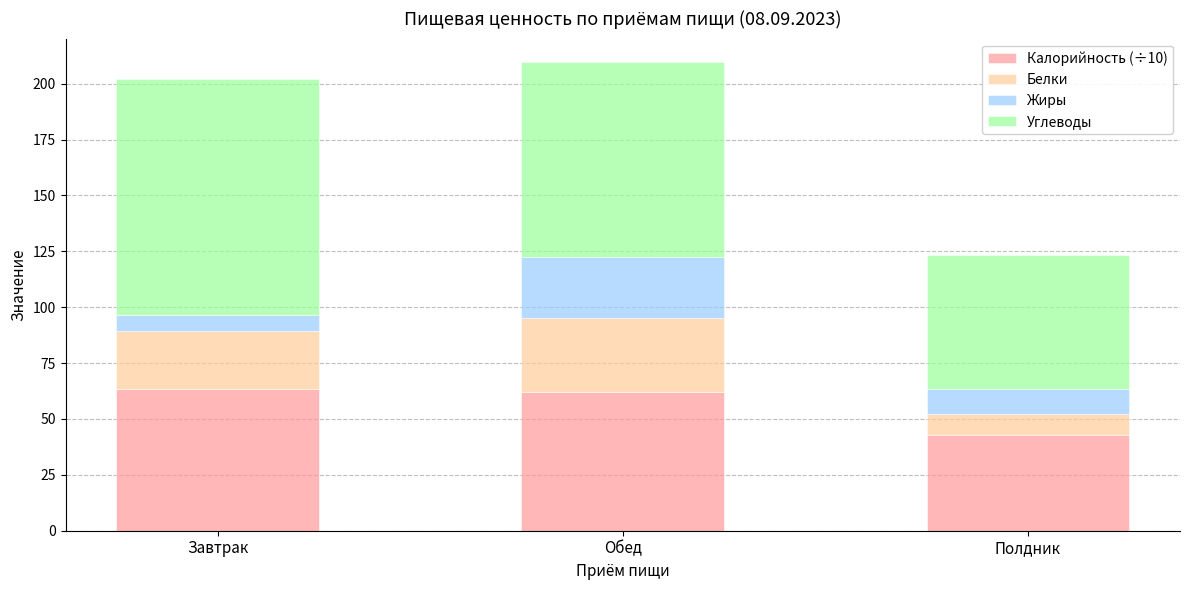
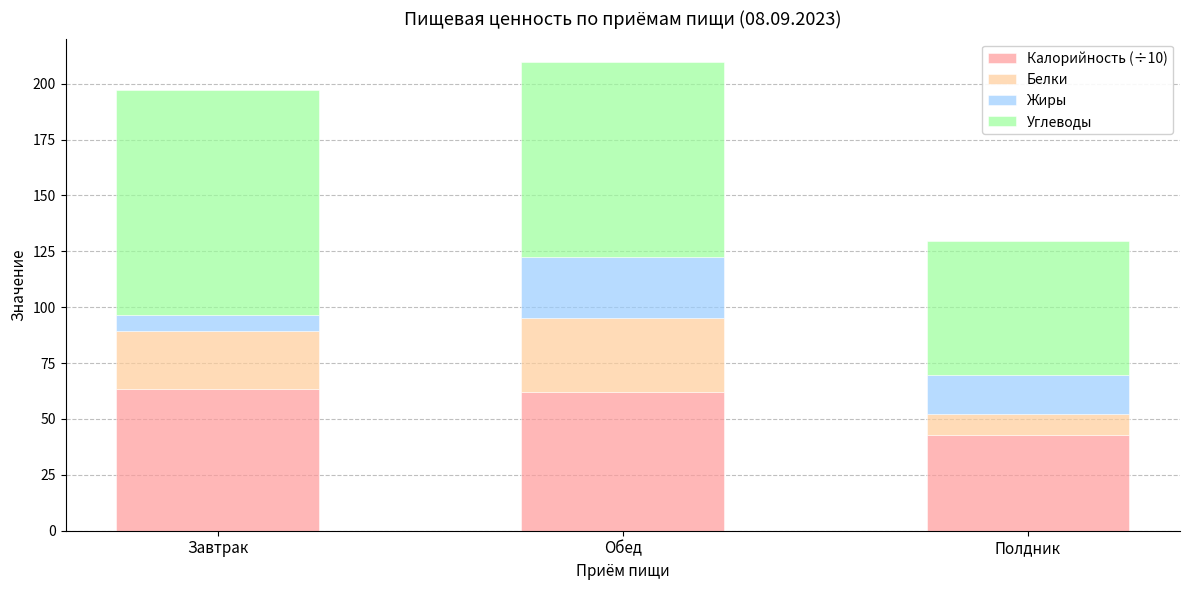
  {
    "Жиры": {
      "Завтрак": 8,
      "Обед": 27,
-     "Полдник": 11
+     "Полдник": 17
    },
    "Углеводы": {
-     "Завтрак": 105,
+     "Завтрак": 100,
      "Обед": 87,
      "Полдник": 60
    }
  }
